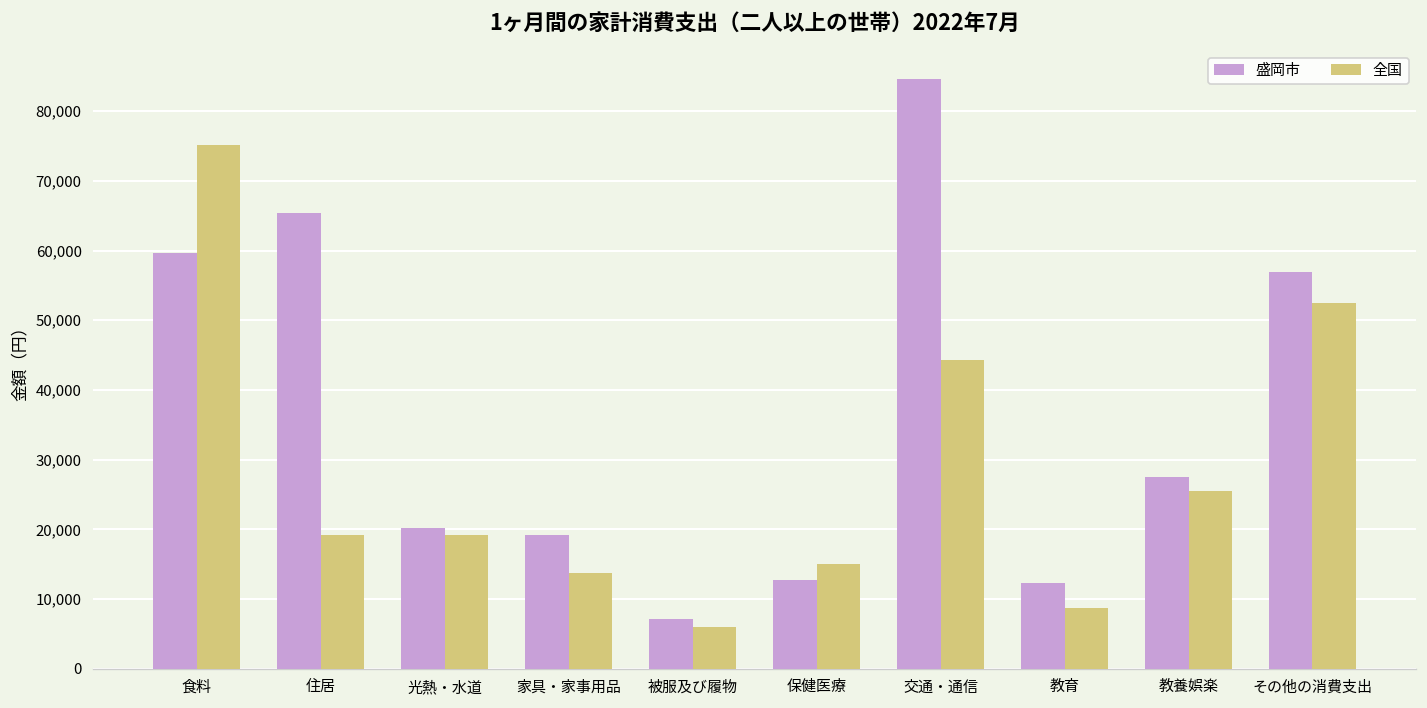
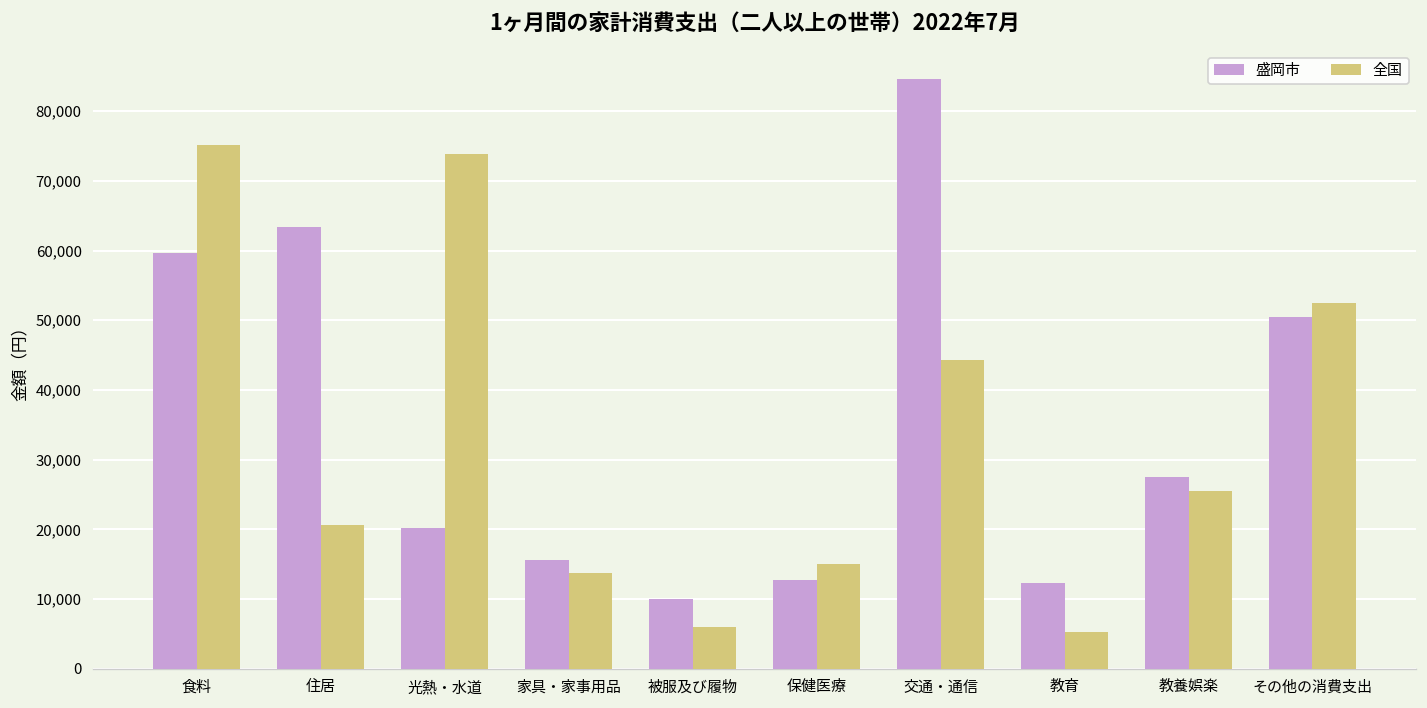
  {
    "盛岡市": {
      "食料": "60,000",
-     "住居": "65,000",
+     "住居": "63,000",
      "光熱・水道": "20,000",
-     "家具・家事用品": "19,000",
-     "被服及び履物": "7,000",
+     "家具・家事用品": "16,000",
+     "被服及び履物": "10,000",
      "保健医療": "13,000",
      "交通・通信": "85,000",
      "教育": "12,000",
      "教養娯楽": "28,000",
-     "その他の消費支出": "57,000"
+     "その他の消費支出": "50,000"
    },
    "全国": {
      "食料": "75,000",
-     "住居": "19,000",
-     "光熱・水道": "19,000",
+     "住居": "21,000",
+     "光熱・水道": "74,000",
      "家具・家事用品": "14,000",
      "被服及び履物": "6,000",
      "保健医療": "15,000",
      "交通・通信": "44,000",
-     "教育": "9,000",
+     "教育": "5,000",
      "教養娯楽": "26,000",
      "その他の消費支出": "52,000"
    }
  }
